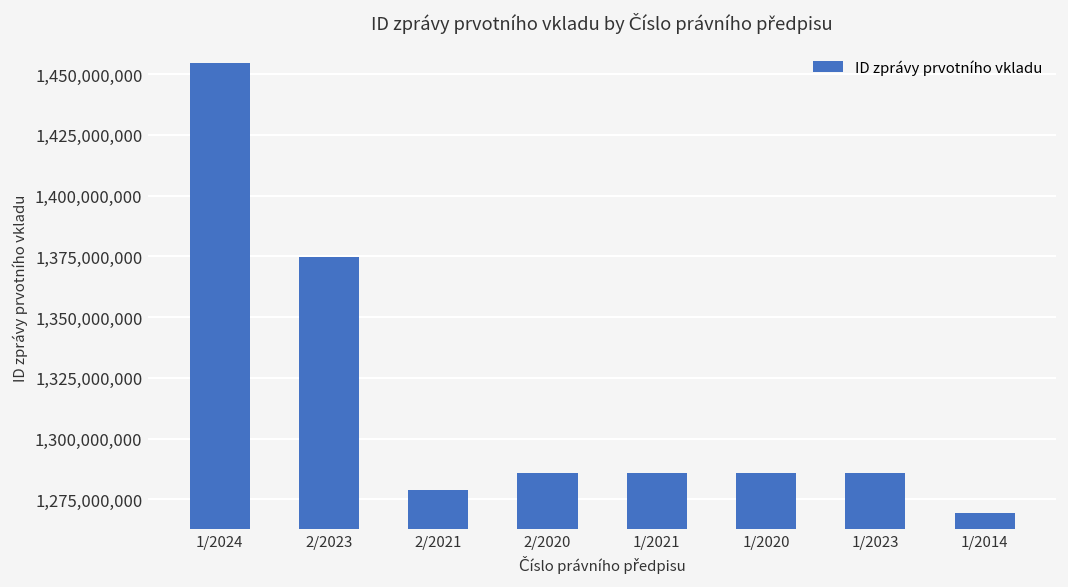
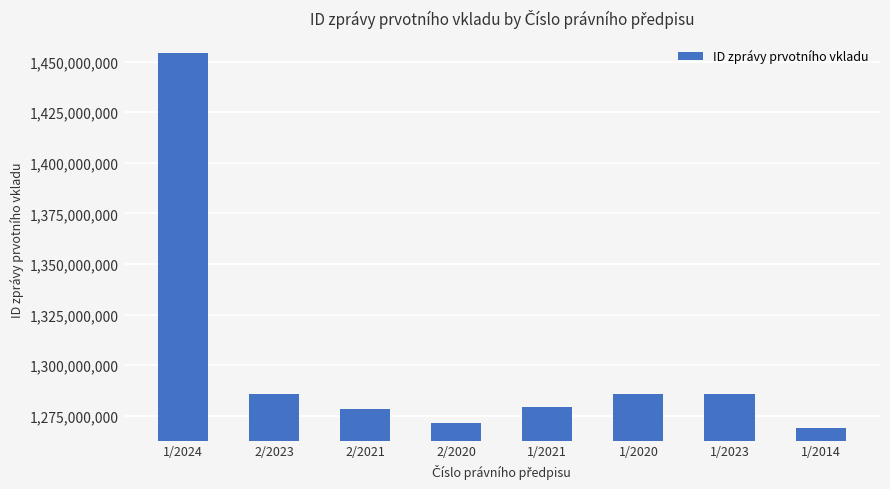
  {
    "1/2024": "1,454,000,000",
-   "2/2023": "1,375,000,000",
+   "2/2023": "1,286,000,000",
    "2/2021": "1,279,000,000",
-   "2/2020": "1,286,000,000",
-   "1/2021": "1,286,000,000",
+   "2/2020": "1,272,000,000",
+   "1/2021": "1,279,000,000",
    "1/2020": "1,286,000,000",
    "1/2023": "1,286,000,000",
    "1/2014": "1,269,000,000"
  }
